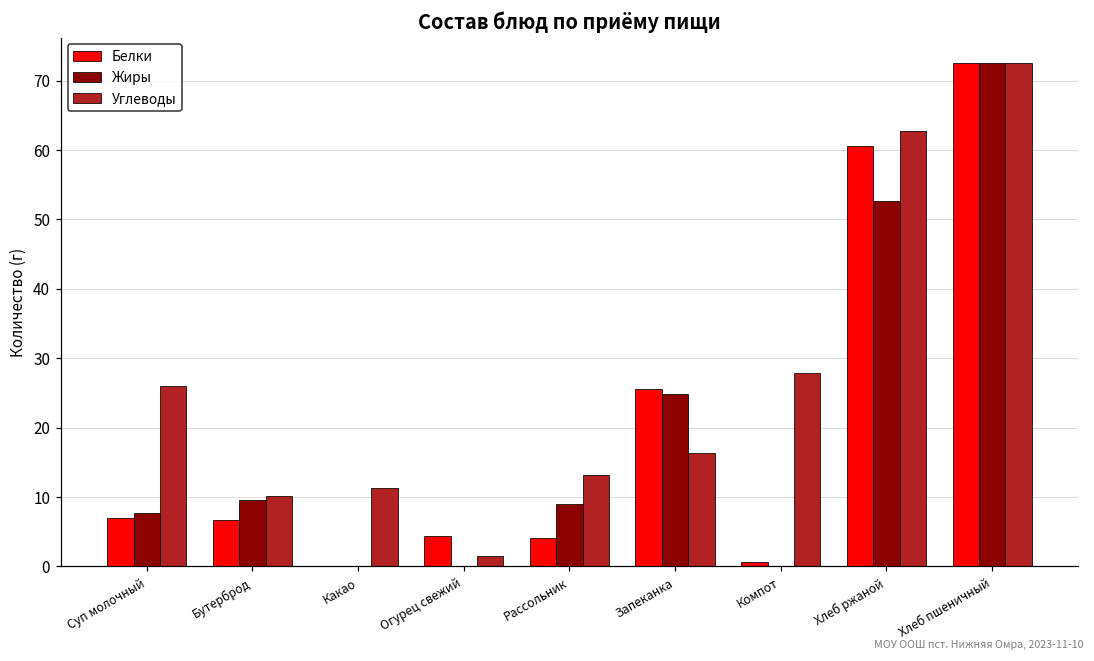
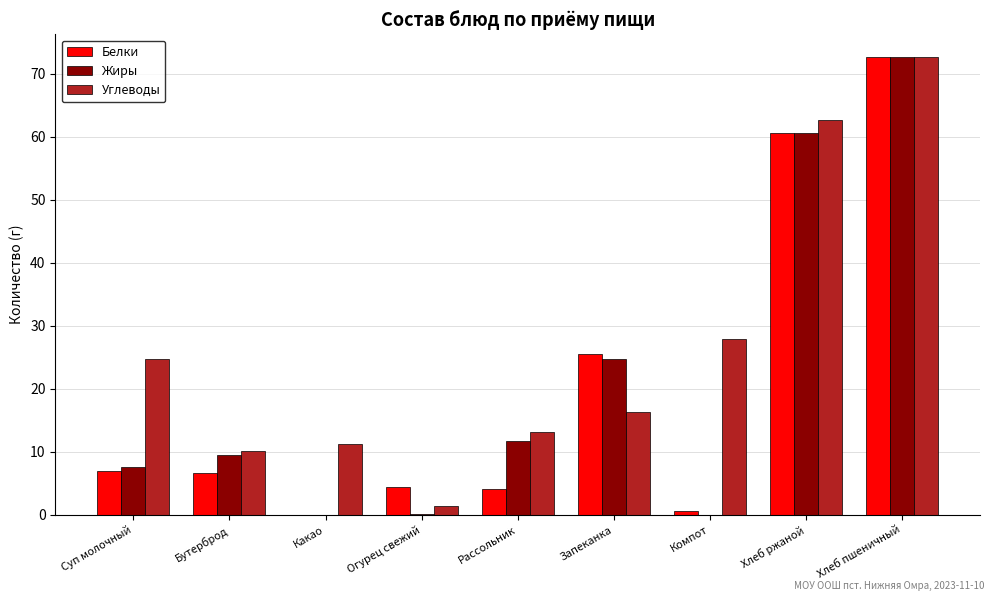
  {
    "Белки": {
      "Суп молочный": 7,
      "Бутерброд": 7,
      "Какао": 0,
      "Огурец свежий": 4,
      "Рассольник": 4,
      "Запеканка": 26,
      "Компот": 1,
      "Хлеб ржаной": 61,
      "Хлеб пшеничный": 73
    },
    "Жиры": {
      "Суп молочный": 8,
      "Бутерброд": 9,
      "Какао": 0,
-     "Рассольник": 9,
+     "Рассольник": 12,
      "Запеканка": 25,
      "Компот": 0,
-     "Хлеб ржаной": 53,
+     "Хлеб ржаной": 61,
      "Хлеб пшеничный": 73
    },
    "Углеводы": {
-     "Суп молочный": 26,
+     "Суп молочный": 25,
      "Бутерброд": 10,
      "Какао": 11,
      "Огурец свежий": 1,
      "Рассольник": 13,
      "Запеканка": 16,
      "Компот": 28,
      "Хлеб ржаной": 63,
      "Хлеб пшеничный": 73
    }
  }
